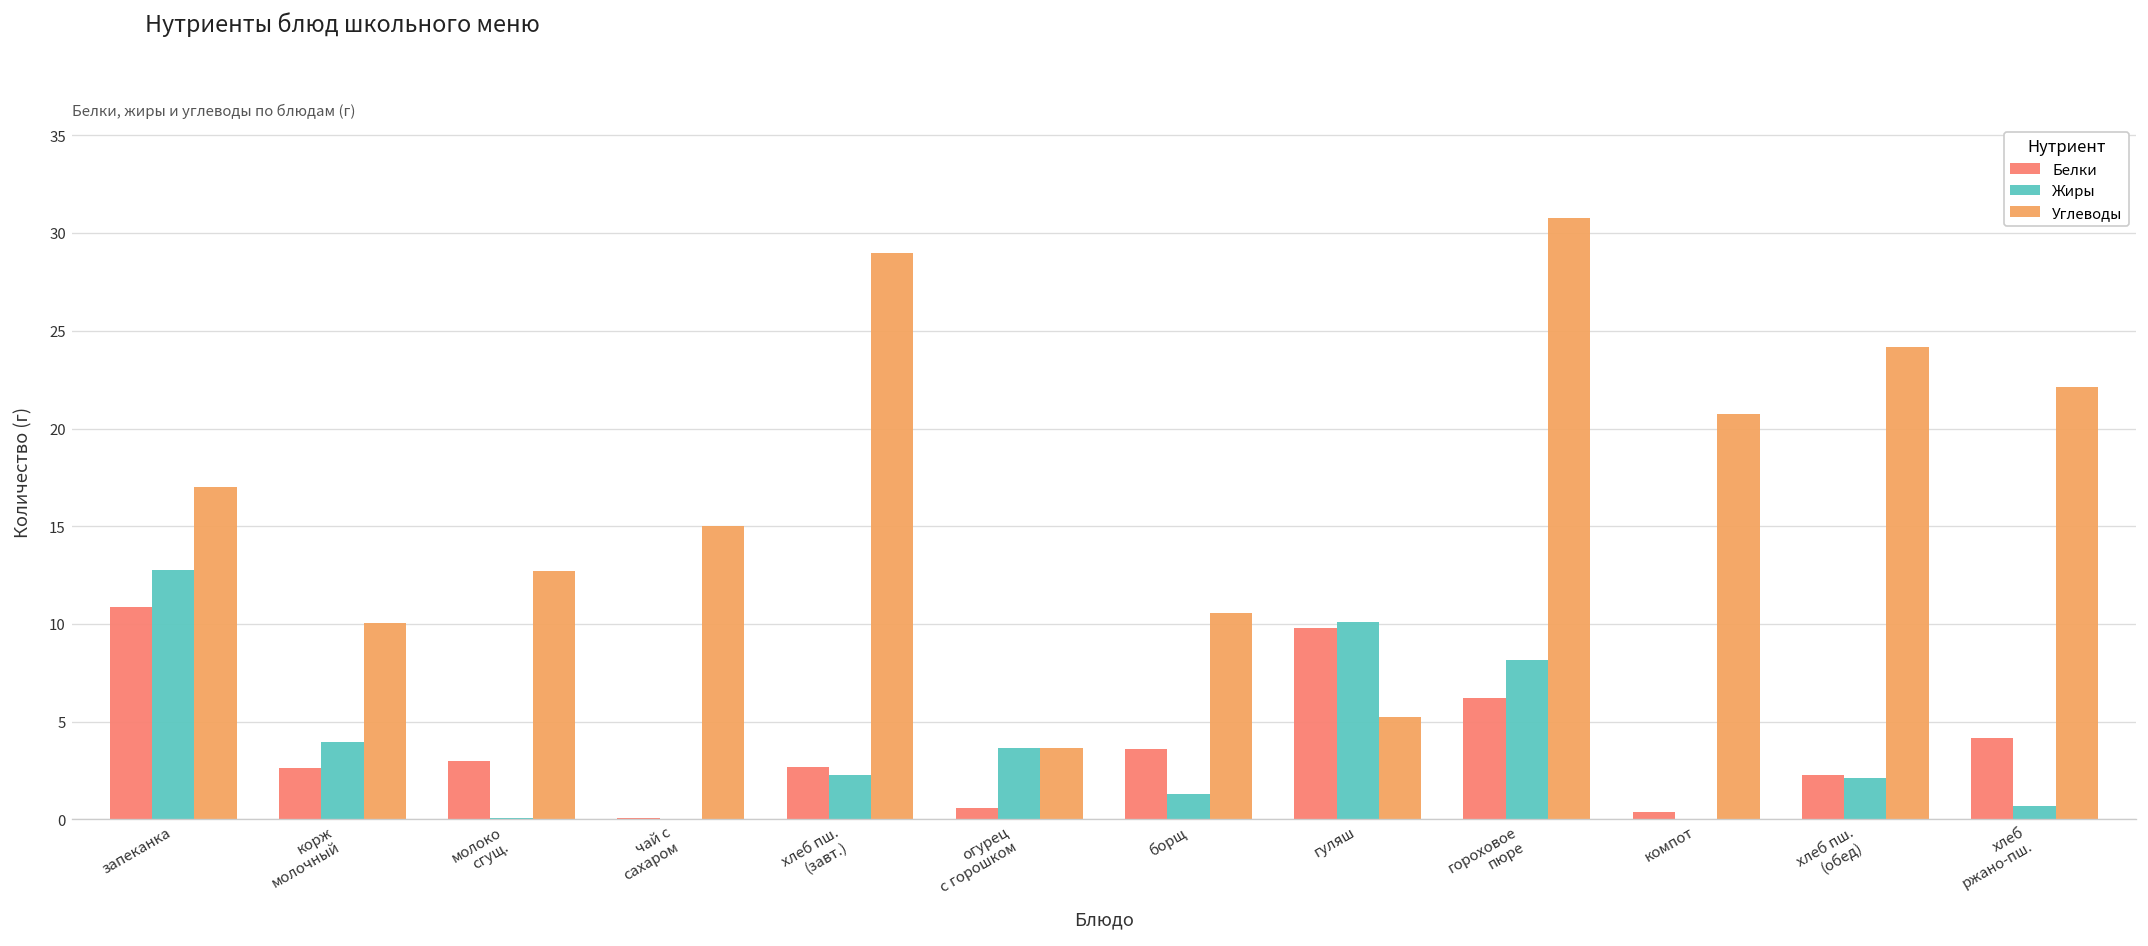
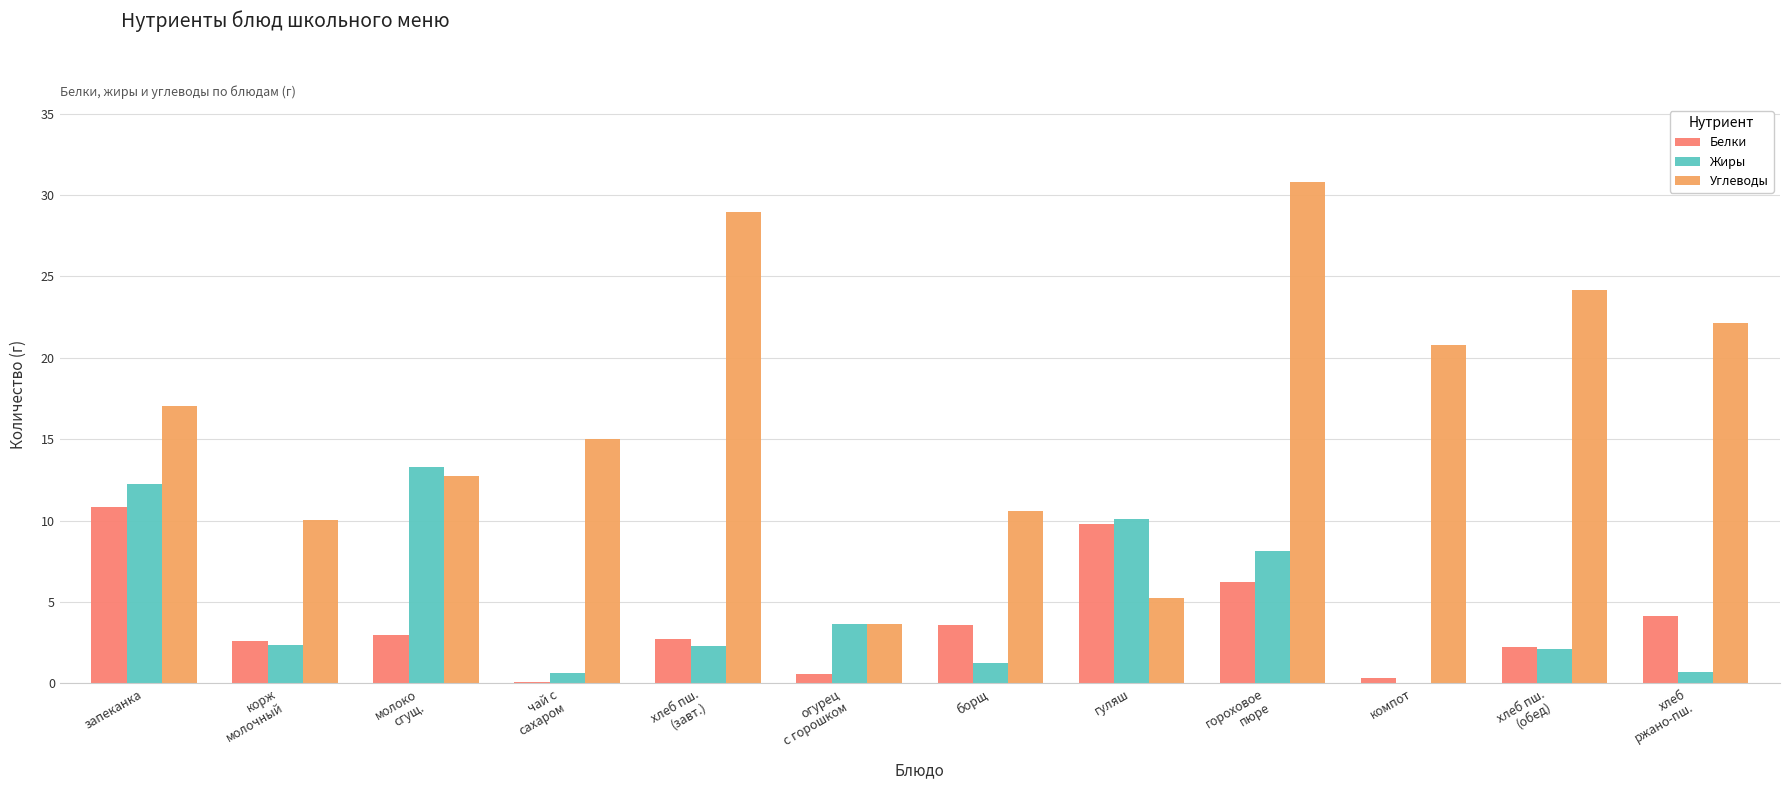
  {
    "Жиры": {
-     "запеканка": 12.8,
-     "корж молочный": 3.9,
-     "молоко сгущ.": 0.1,
-     "чай с сахаром": 0.0,
+     "запеканка": 12.3,
+     "корж молочный": 2.4,
+     "молоко сгущ.": 13.3,
+     "чай с сахаром": 0.6,
      "хлеб пш. (завт.)": 2.3,
      "огурец с горошком": 3.6,
      "борщ": 1.3,
      "гуляш": 10.1,
      "гороховое пюре": 8.2,
      "компот": 0.0,
      "хлеб пш. (обед)": 2.1,
      "хлеб ржано-пш.": 0.7
    }
  }
